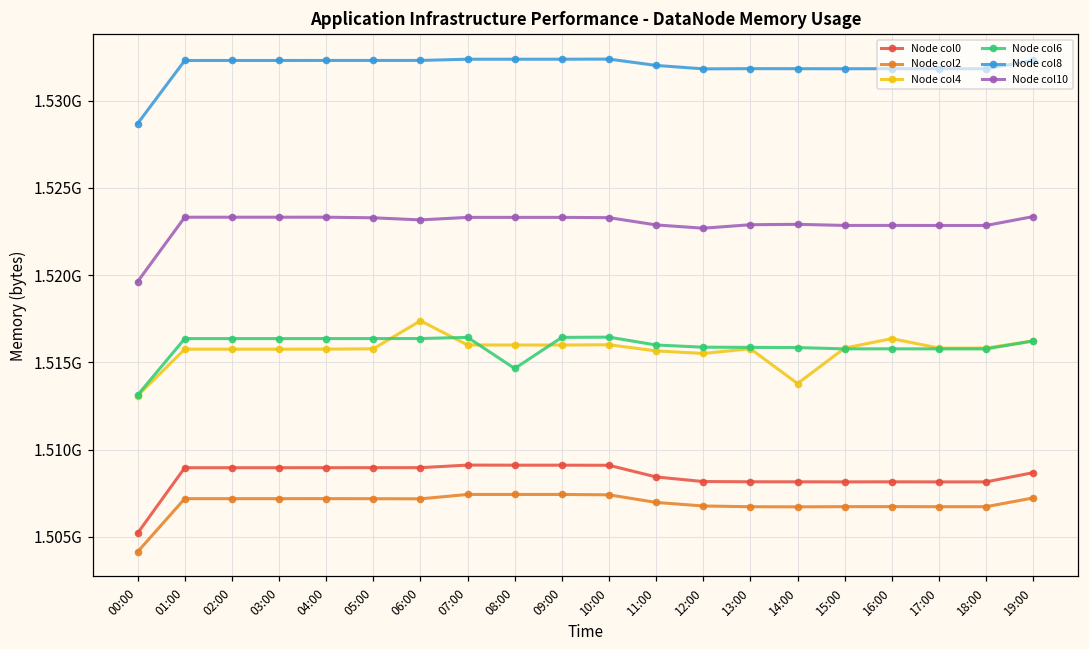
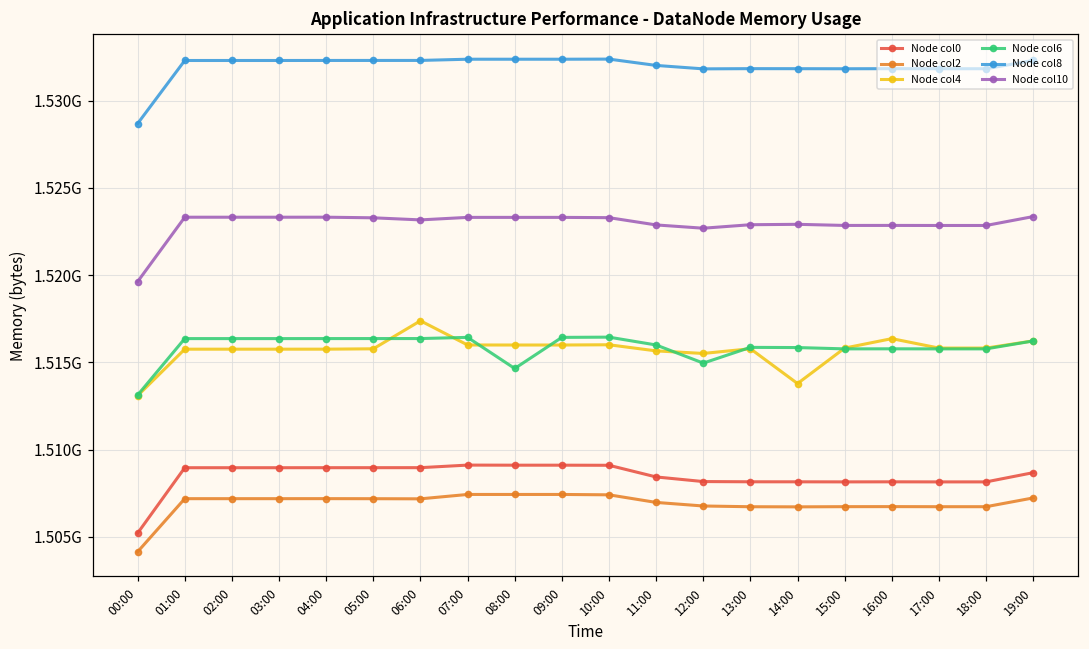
  {
    "Node col4": {
      "01:00": 1515800000,
      "02:00": 1515800000,
      "03:00": 1515800000,
      "04:00": 1515800000,
      "05:00": 1515800000,
      "06:00": 1517400000,
      "07:00": 1516000000,
      "08:00": 1516000000,
      "09:00": 1516000000,
      "10:00": 1516000000,
      "11:00": 1515700000,
      "12:00": 1515500000,
      "14:00": 1513800000,
      "16:00": 1516400000
    },
    "Node col6": {
      "01:00": 1516400000,
      "02:00": 1516400000,
      "03:00": 1516400000,
      "04:00": 1516400000,
      "05:00": 1516400000,
      "06:00": 1516400000,
      "07:00": 1516400000,
      "08:00": 1514600000,
      "09:00": 1516400000,
      "10:00": 1516400000,
      "11:00": 1516000000,
-     "12:00": 1515900000,
+     "12:00": 1515000000,
      "14:00": 1515800000,
      "16:00": 1515800000
    },
    "Node col8": {
      "00:00": 1528700000,
      "01:00": 1532300000,
      "02:00": 1532300000,
      "03:00": 1532300000,
      "04:00": 1532300000,
      "05:00": 1532300000,
      "06:00": 1532300000,
      "07:00": 1532400000,
      "08:00": 1532400000,
      "09:00": 1532400000,
      "10:00": 1532400000,
      "11:00": 1532000000,
      "12:00": 1531800000,
      "13:00": 1531800000,
      "14:00": 1531800000,
      "15:00": 1531800000
    },
    "Node col10": {
      "00:00": 1519600000,
      "01:00": 1523300000,
      "02:00": 1523300000,
      "03:00": 1523300000,
      "04:00": 1523300000,
      "05:00": 1523300000,
      "06:00": 1523200000,
      "07:00": 1523300000,
      "08:00": 1523300000,
      "09:00": 1523300000,
      "10:00": 1523300000,
      "11:00": 1522900000,
      "12:00": 1522700000,
      "13:00": 1522900000,
      "14:00": 1522900000,
      "15:00": 1522800000,
      "16:00": 1522800000,
      "17:00": 1522800000,
      "18:00": 1522800000,
      "19:00": 1523400000
    }
  }
